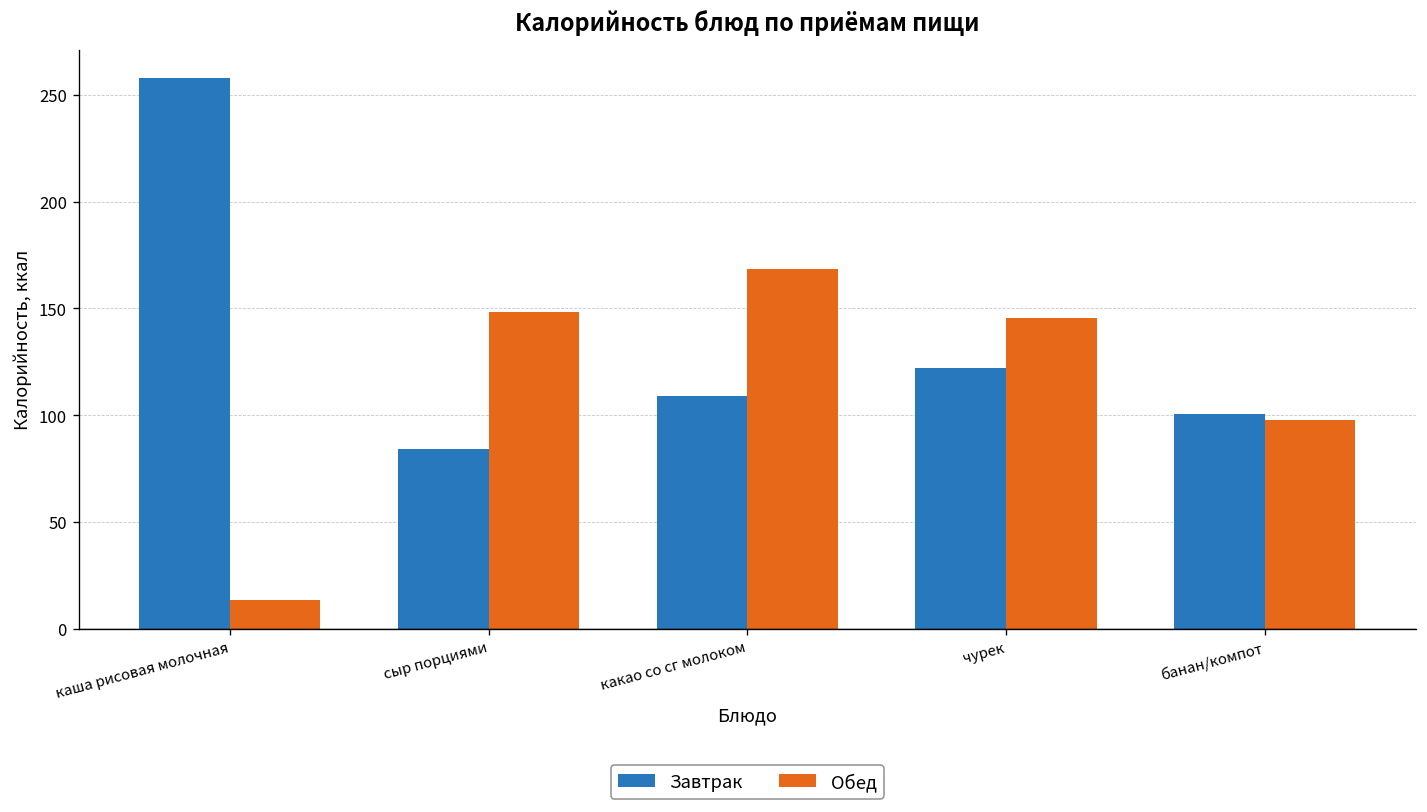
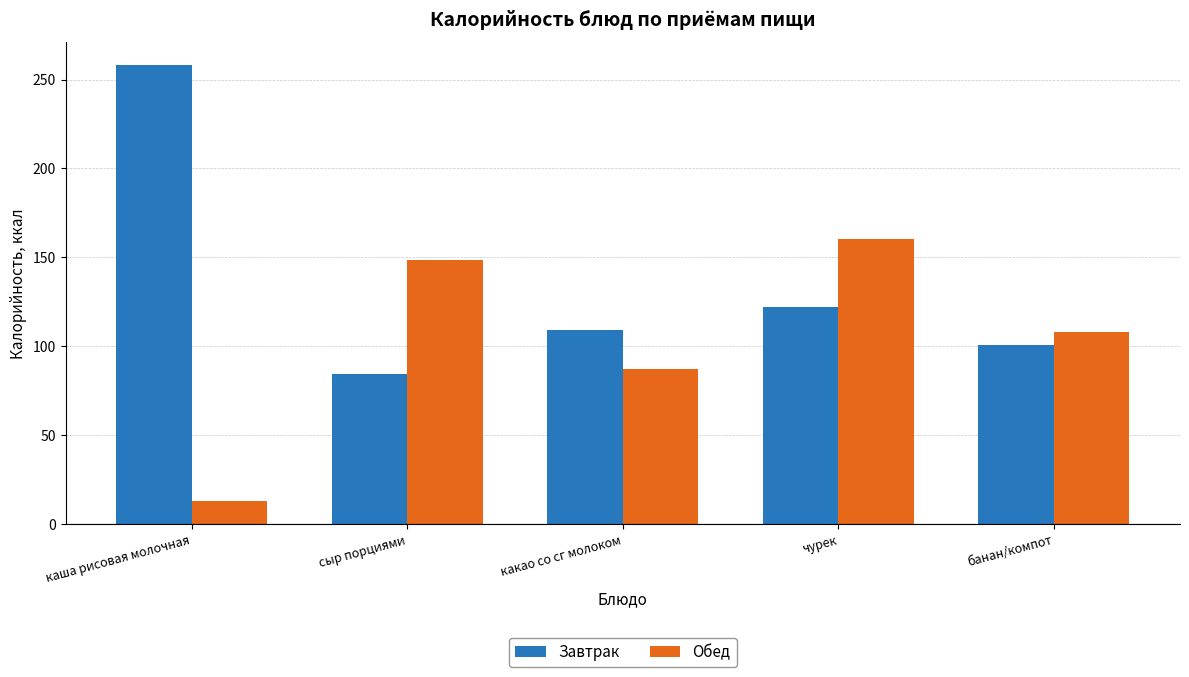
  {
    "Завтрак": {
      "каша рисовая молочная": 258,
      "сыр порциями": 84,
      "какао со сг молоком": 109,
      "чурек": 122,
      "банан/компот": 101
    },
    "Обед": {
      "каша рисовая молочная": 13,
      "сыр порциями": 148,
-     "какао со сг молоком": 168,
-     "чурек": 146,
-     "банан/компот": 98
+     "какао со сг молоком": 87,
+     "чурек": 161,
+     "банан/компот": 108
    }
  }
